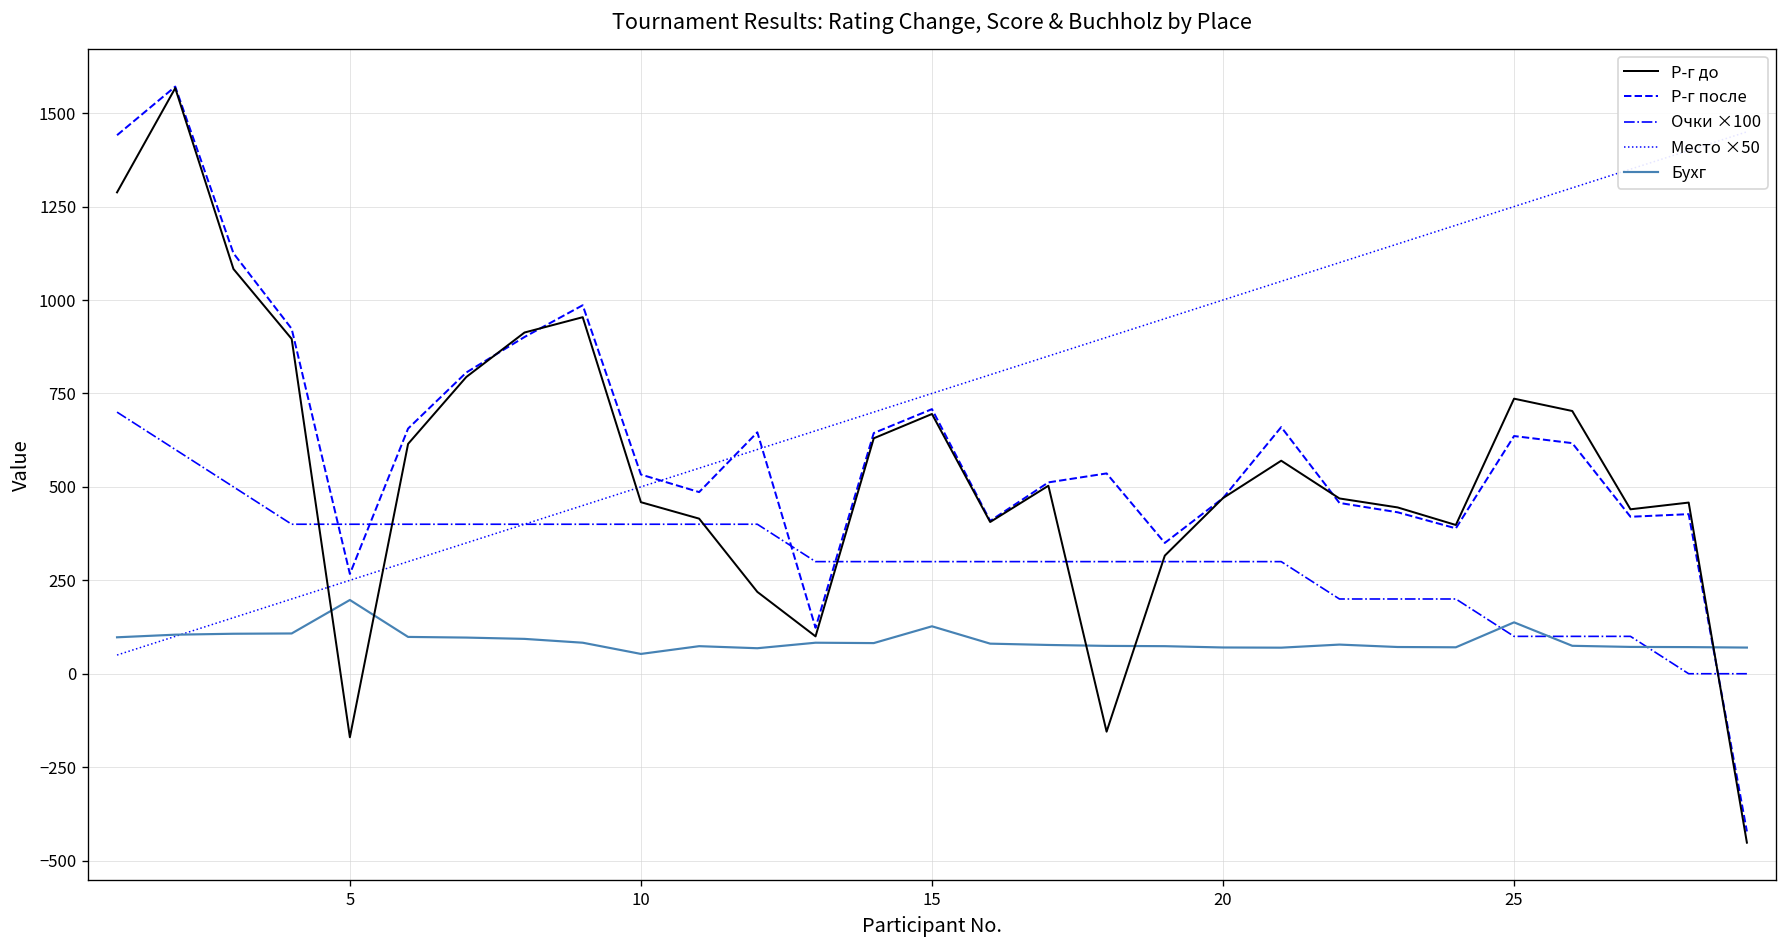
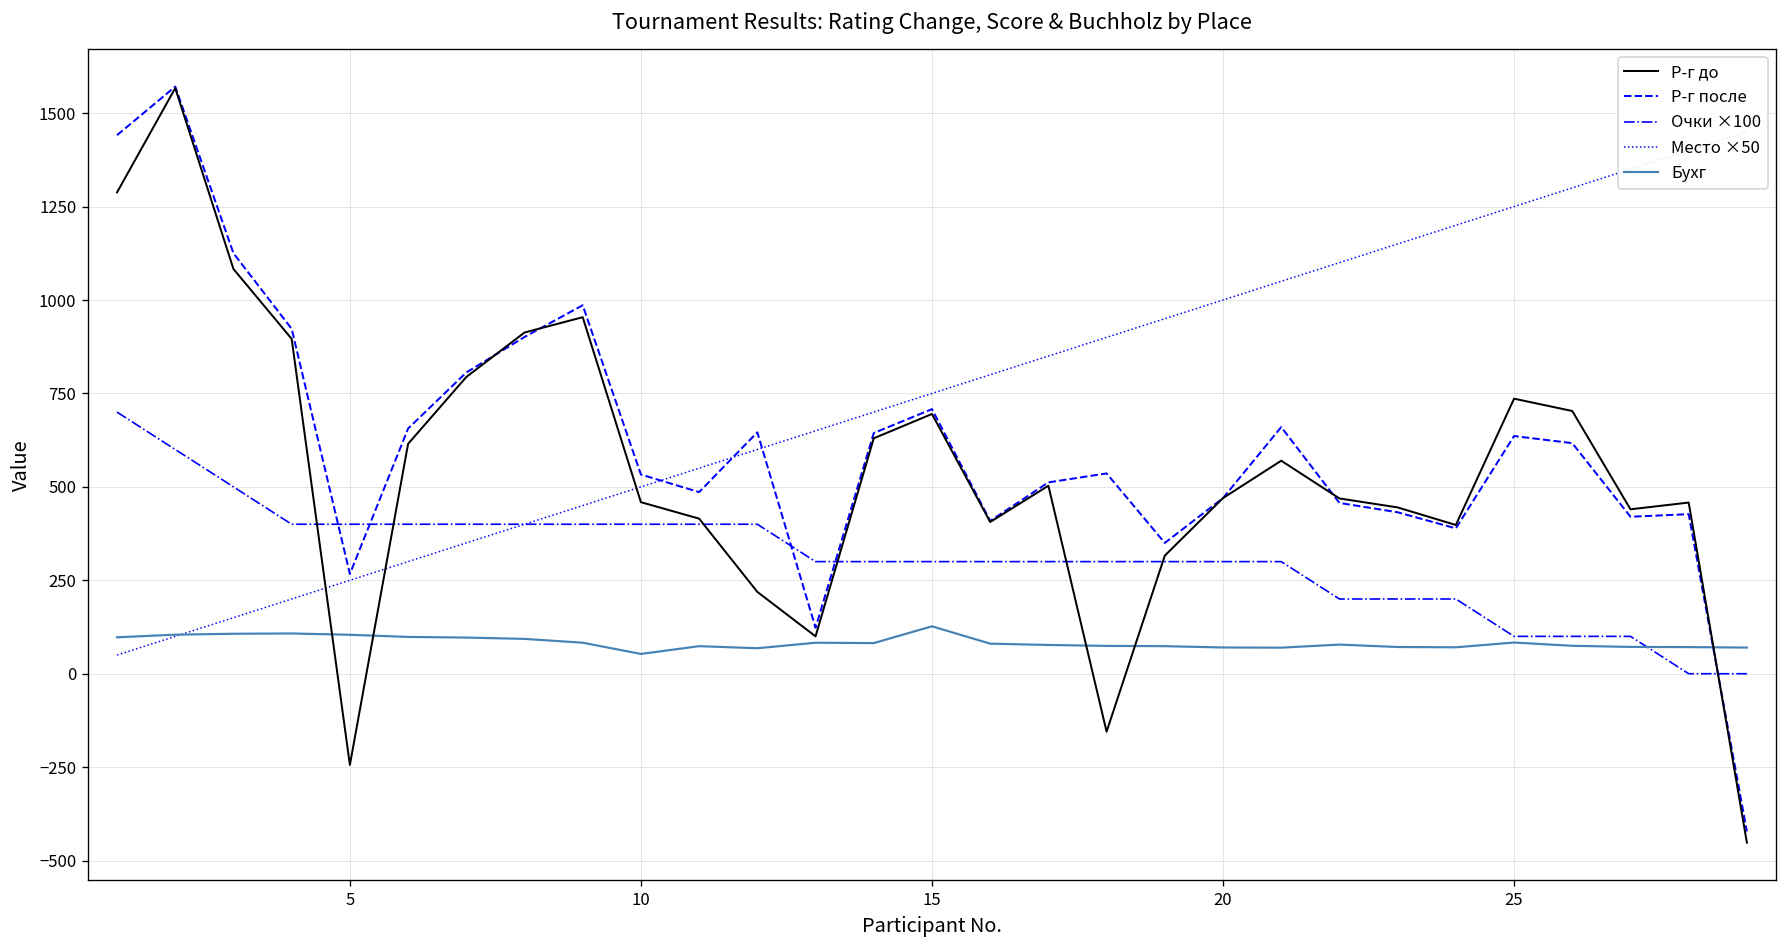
  {
    "Р-г до": {
-     "5": -170,
+     "5": -240,
      "10": 460,
      "15": 700,
      "25": 740
    },
    "Бухг": {
-     "5": 200,
+     "5": 100,
      "10": 50,
      "15": 130,
      "20": 70,
-     "25": 140
+     "25": 80
    }
  }
